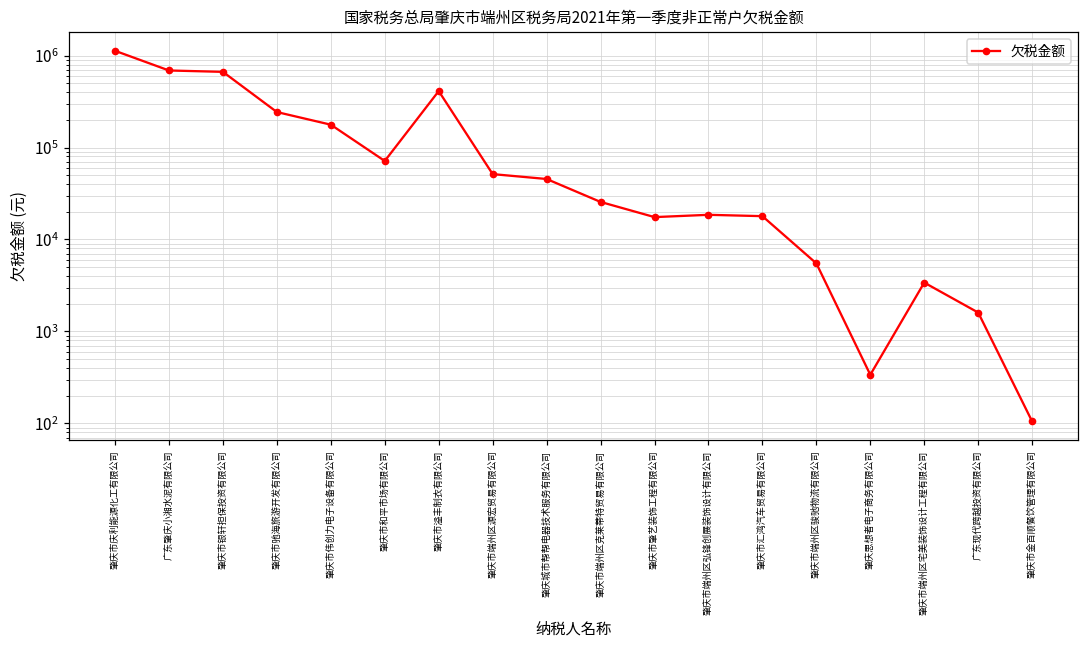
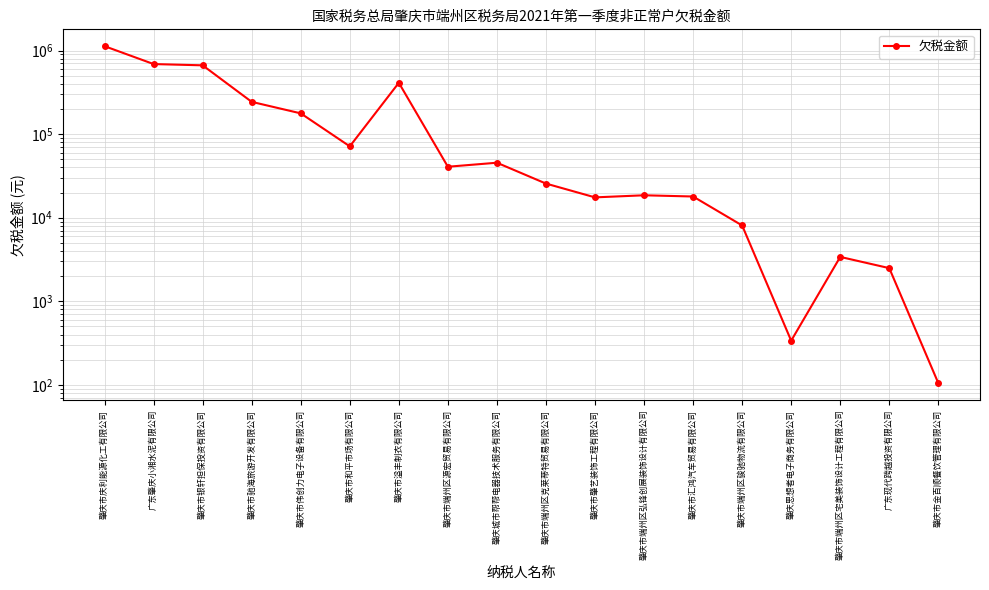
  {
    "肇庆市庆利能源化工有限公司": 1100000,
    "广东肇庆小湘水泥有限公司": 700000,
    "肇庆市银轩担保投资有限公司": 700000,
    "肇庆市驰海旅游开发有限公司": 240000,
    "肇庆市伟创力电子设备有限公司": 180000,
    "肇庆市和平市场有限公司": 70000,
    "肇庆市溢丰制衣有限公司": 400000,
-   "肇庆市端州区源宏贸易有限公司": 50000,
+   "肇庆市端州区源宏贸易有限公司": 40000,
    "肇庆城市帮帮电器技术服务有限公司": 50000,
    "肇庆市端州区克莱蒂特贸易有限公司": 26000,
    "肇庆市肇艺装饰工程有限公司": 18000,
    "肇庆市端州区弘锋创展装饰设计有限公司": 19000,
    "肇庆市汇鸿汽车贸易有限公司": 18000,
-   "肇庆市端州区骏驰物流有限公司": 5000,
+   "肇庆市端州区骏驰物流有限公司": 8000,
    "肇庆思想者电子商务有限公司": 340,
    "肇庆市端州区宅美装饰设计工程有限公司": 3400,
-   "广东现代跨越投资有限公司": 1600,
+   "广东现代跨越投资有限公司": 2500,
    "肇庆市金百顺餐饮管理有限公司": 110
  }
